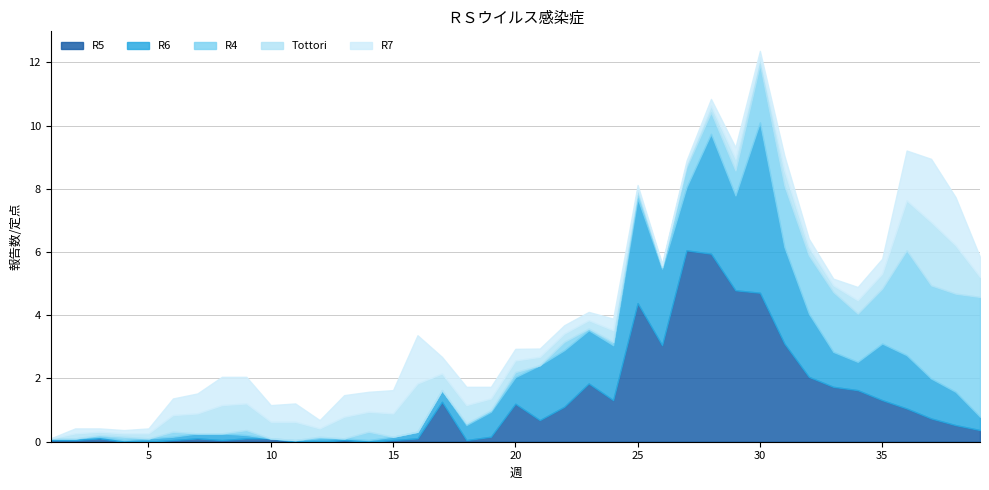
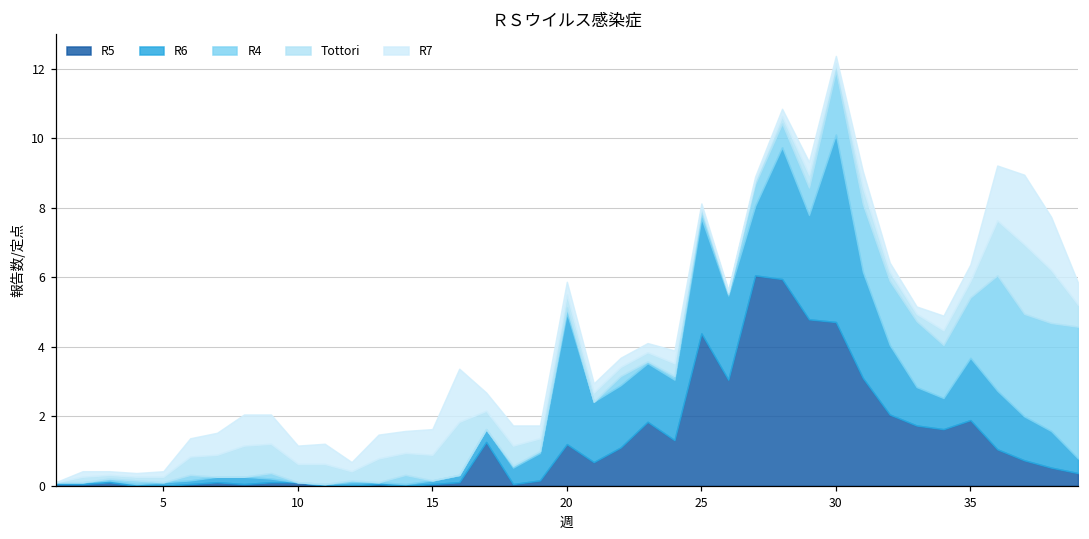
  {
    "R5": {
      "5": 0.0,
      "20": 1.2,
      "25": 4.4,
      "30": 4.7,
-     "35": 1.3
+     "35": 1.9
    },
    "R6": {
-     "20": 0.8,
+     "20": 3.8,
      "25": 3.3,
      "30": 5.4,
      "35": 1.8
    }
  }
